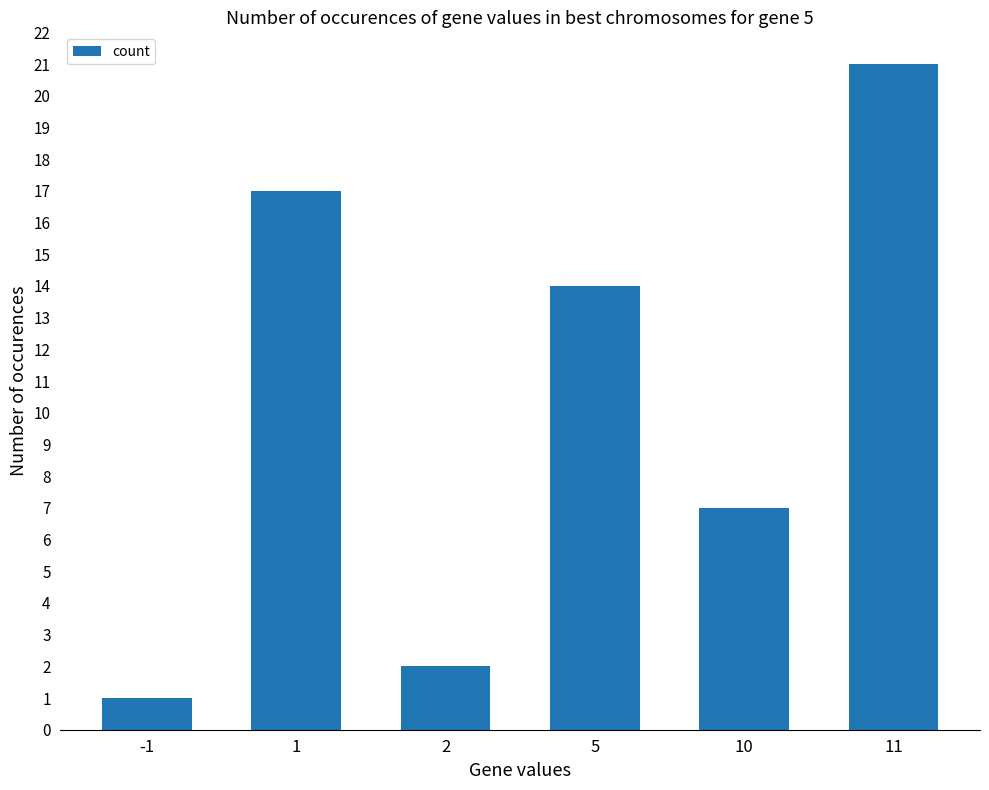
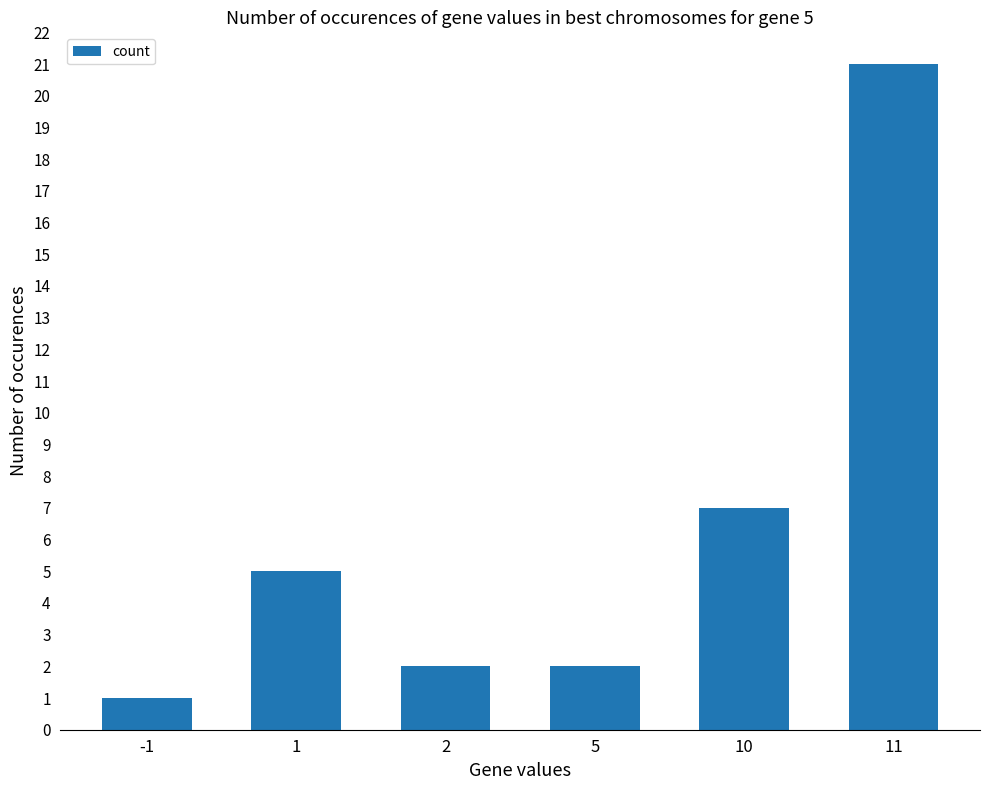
  {
    "-1": 1,
-   "1": 17,
+   "1": 5,
    "2": 2,
-   "5": 14,
+   "5": 2,
    "10": 7,
    "11": 21
  }
